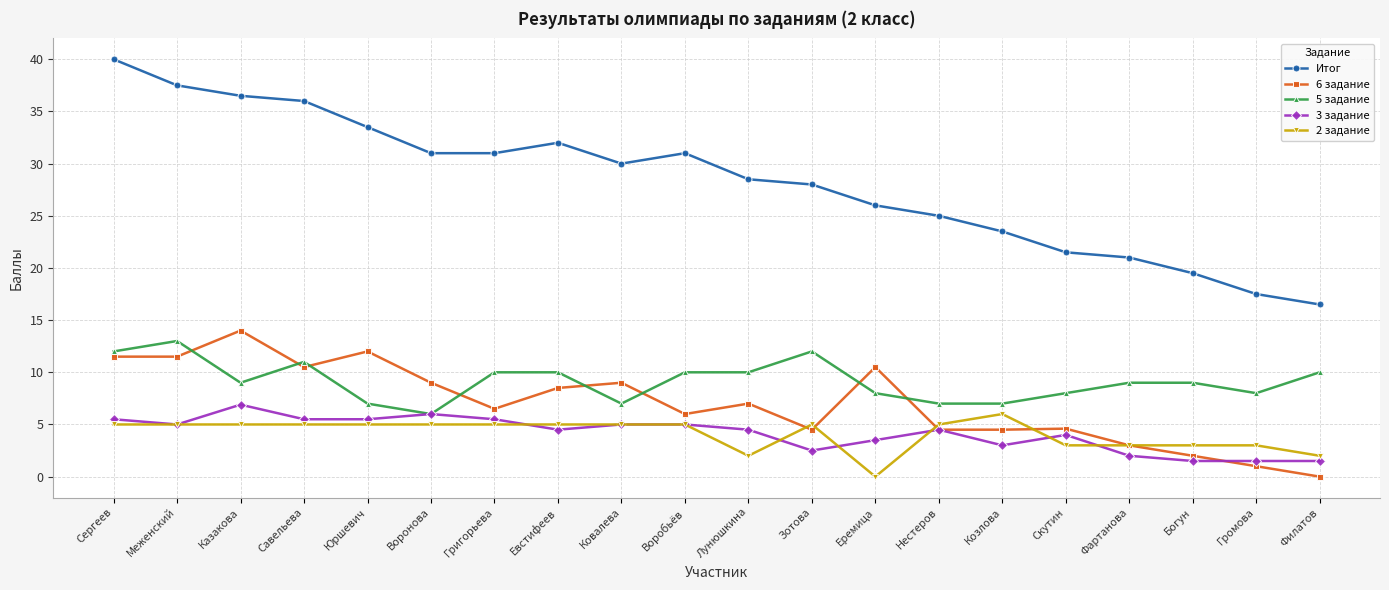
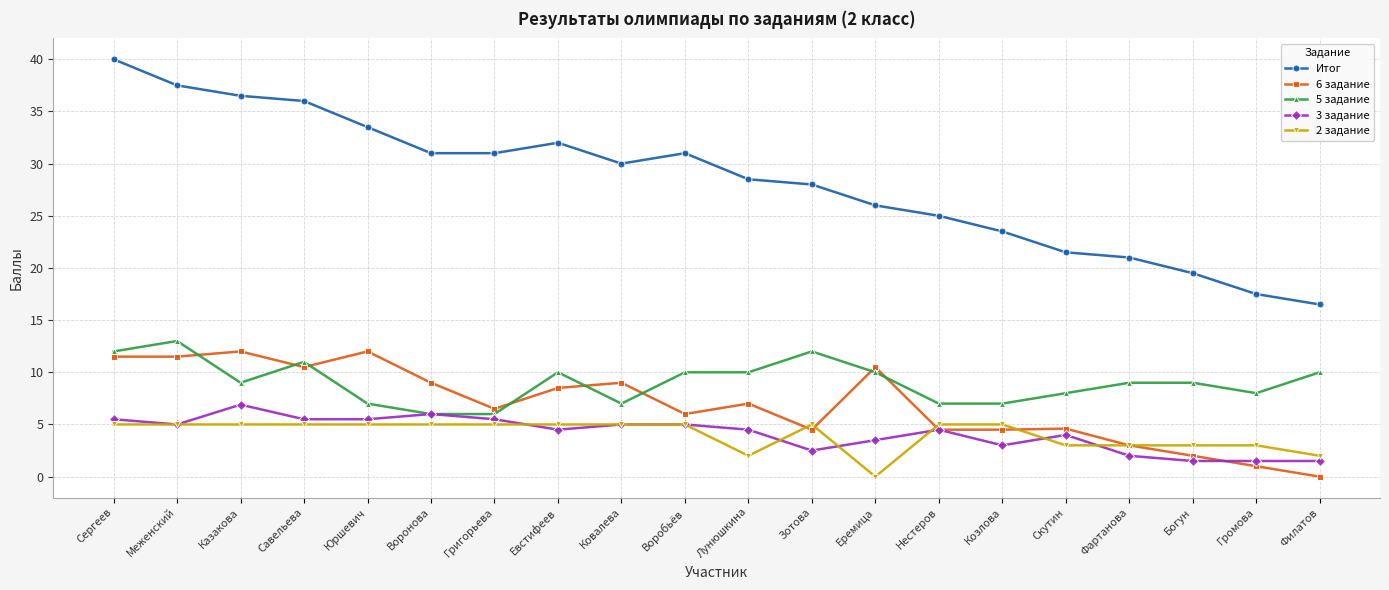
  {
    "Итог": {
      "Сергеев": 40,
      "Меженский": 37.5,
      "Казакова": 36.5,
      "Савельева": 36,
      "Юршевич": 33.5,
      "Воронова": 31,
      "Григорьева": 31,
      "Евстифеев": 32,
      "Ковалева": 30,
      "Воробьёв": 31,
      "Лунюшкина": 28.5,
      "Зотова": 28,
      "Еремица": 26,
      "Нестеров": 25,
      "Козлова": 23.5,
      "Скутин": 21.5,
      "Фартанова": 21,
      "Богун": 19.5,
      "Громова": 17.5,
      "Филатов": 16.5
    },
    "6 задание": {
      "Сергеев": 11.5,
      "Меженский": 11.5,
-     "Казакова": 14,
+     "Казакова": 12,
      "Савельева": 10.5,
      "Юршевич": 12,
      "Воронова": 9,
      "Григорьева": 6.5,
      "Евстифеев": 8.5,
      "Ковалева": 9,
      "Воробьёв": 6,
      "Лунюшкина": 7,
      "Зотова": 4.5,
      "Еремица": 10.5,
      "Козлова": 4.5,
      "Скутин": 4.6,
      "Богун": 2,
      "Громова": 1,
      "Филатов": 0
    },
    "5 задание": {
      "Сергеев": 12,
      "Меженский": 13,
      "Казакова": 9,
      "Савельева": 11,
      "Юршевич": 7,
-     "Григорьева": 10,
+     "Григорьева": 6,
      "Евстифеев": 10,
      "Ковалева": 7,
      "Воробьёв": 10,
      "Лунюшкина": 10,
      "Зотова": 12,
-     "Еремица": 8,
+     "Еремица": 10,
      "Нестеров": 7,
      "Козлова": 7,
      "Скутин": 8,
      "Фартанова": 9,
      "Богун": 9,
      "Громова": 8,
      "Филатов": 10
    },
    "3 задание": {
      "Сергеев": 5.5,
      "Казакова": 7,
      "Савельева": 5.5,
      "Юршевич": 5.5,
      "Григорьева": 5.5,
      "Евстифеев": 4.5,
      "Лунюшкина": 4.5,
      "Зотова": 2.5,
      "Еремица": 3.5,
      "Козлова": 3,
      "Скутин": 4,
      "Фартанова": 2,
      "Богун": 1.5,
      "Громова": 1.5,
      "Филатов": 1.5
    },
    "2 задание": {
      "Сергеев": 5,
      "Казакова": 5,
      "Савельева": 5,
      "Юршевич": 5,
      "Воронова": 5,
      "Григорьева": 5,
      "Евстифеев": 5,
      "Лунюшкина": 2,
      "Зотова": 5,
      "Еремица": 0,
      "Нестеров": 5,
-     "Козлова": 6,
+     "Козлова": 5,
      "Скутин": 3,
      "Богун": 3,
      "Громова": 3,
      "Филатов": 2
    }
  }
